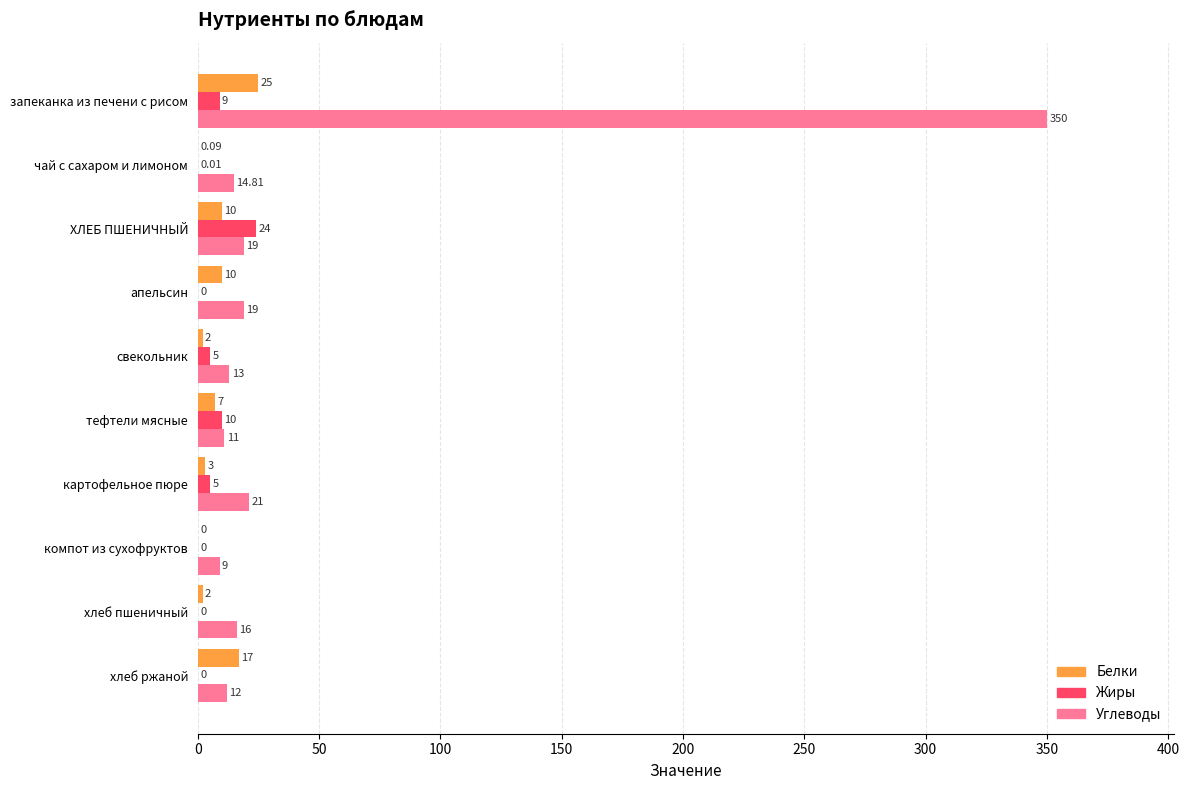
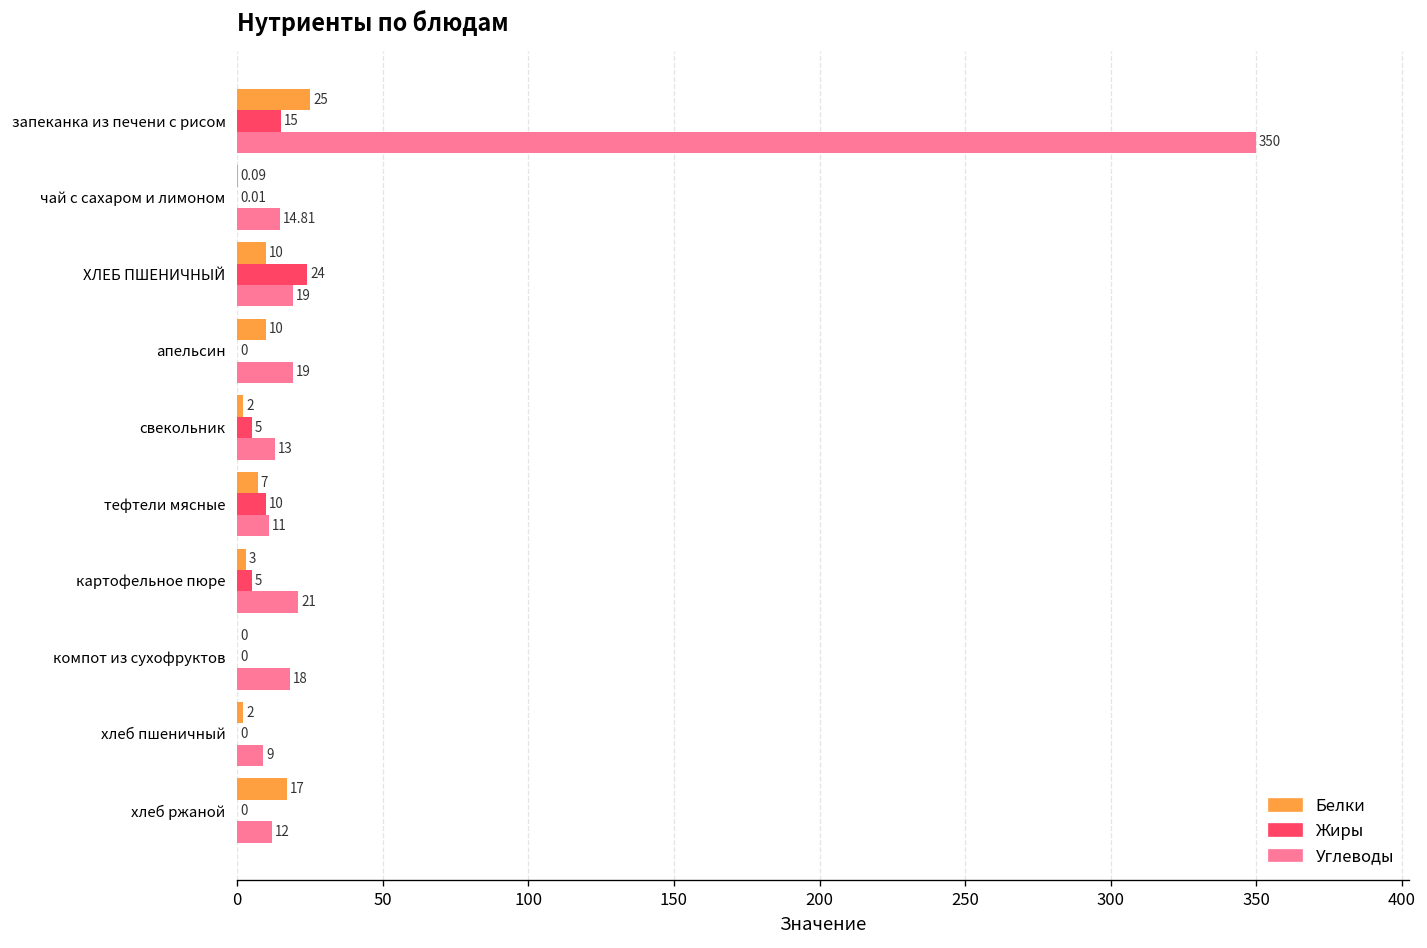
  {
    "Белки": {
      "запеканка из печени с рисом": 25,
      "чай с сахаром и лимоном": 0.09,
      "ХЛЕБ ПШЕНИЧНЫЙ": 10,
      "апельсин": 10,
      "свекольник": 2,
      "тефтели мясные": 7,
      "картофельное пюре": 3,
      "компот из сухофруктов": 0,
      "хлеб пшеничный": 2,
      "хлеб ржаной": 17
    },
    "Жиры": {
-     "запеканка из печени с рисом": 9,
+     "запеканка из печени с рисом": 15,
      "чай с сахаром и лимоном": 0.01,
      "ХЛЕБ ПШЕНИЧНЫЙ": 24,
      "апельсин": 0,
      "свекольник": 5,
      "тефтели мясные": 10,
      "картофельное пюре": 5,
      "компот из сухофруктов": 0,
      "хлеб пшеничный": 0,
      "хлеб ржаной": 0
    },
    "Углеводы": {
      "запеканка из печени с рисом": 350,
      "чай с сахаром и лимоном": 14.81,
      "ХЛЕБ ПШЕНИЧНЫЙ": 19,
      "апельсин": 19,
      "свекольник": 13,
      "тефтели мясные": 11,
      "картофельное пюре": 21,
-     "компот из сухофруктов": 9,
-     "хлеб пшеничный": 16,
+     "компот из сухофруктов": 18,
+     "хлеб пшеничный": 9,
      "хлеб ржаной": 12
    }
  }
